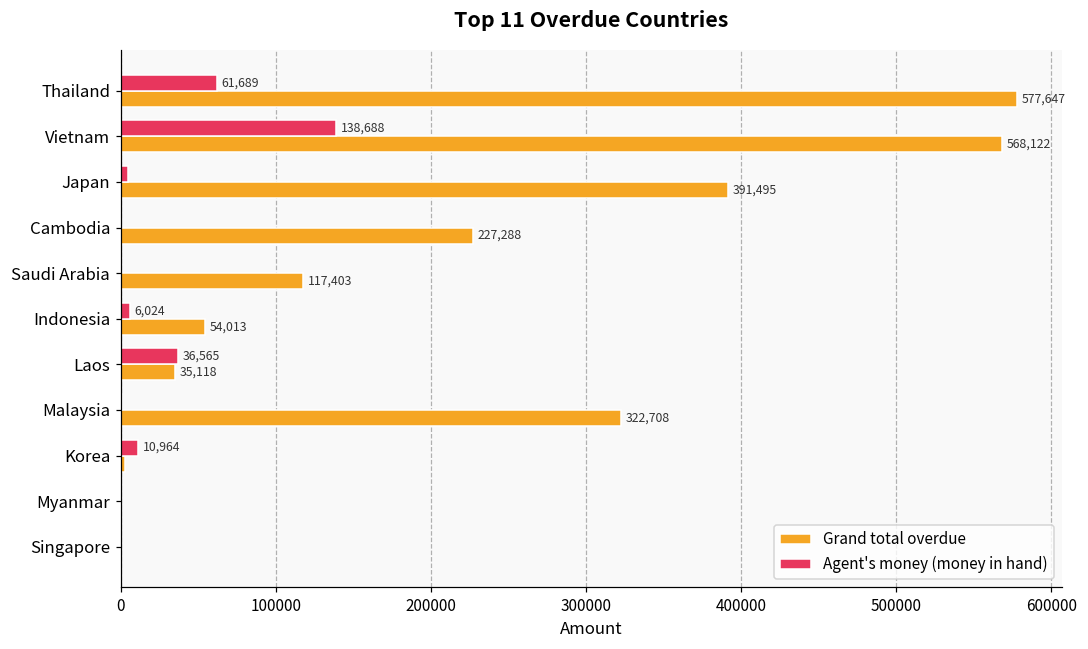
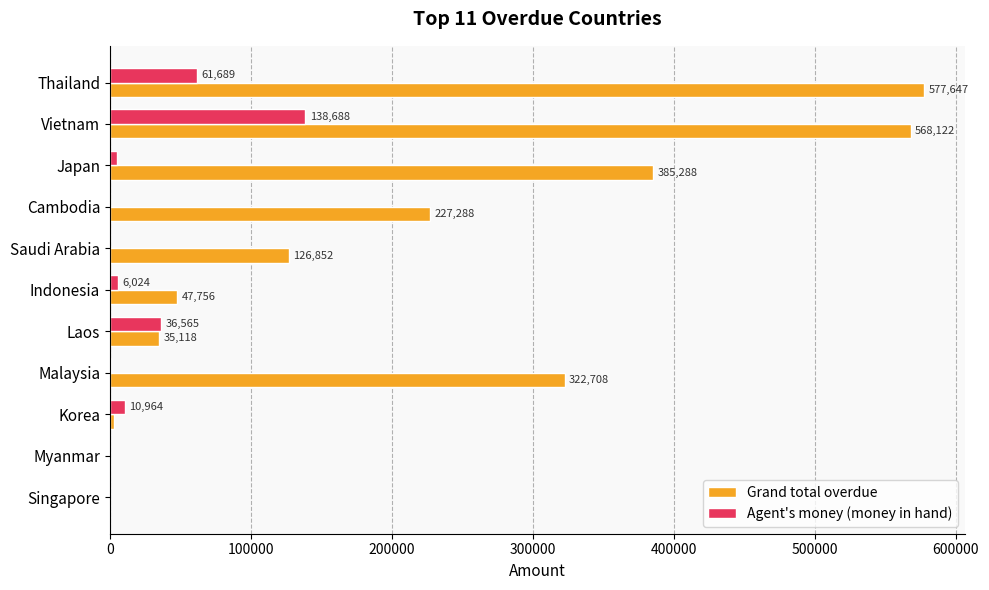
  {
    "Grand total overdue": {
      "Thailand": "577,647",
      "Vietnam": "568,122",
-     "Japan": "391,495",
+     "Japan": "385,288",
      "Cambodia": "227,288",
-     "Saudi Arabia": "117,403",
-     "Indonesia": "54,013",
+     "Saudi Arabia": "126,852",
+     "Indonesia": "47,756",
      "Laos": "35,118",
      "Malaysia": "322,708"
    },
    "Agent's money (money in hand)": {
      "Thailand": "61,689",
      "Vietnam": "138,688",
      "Indonesia": "6,024",
      "Laos": "36,565",
      "Korea": "10,964"
    }
  }
